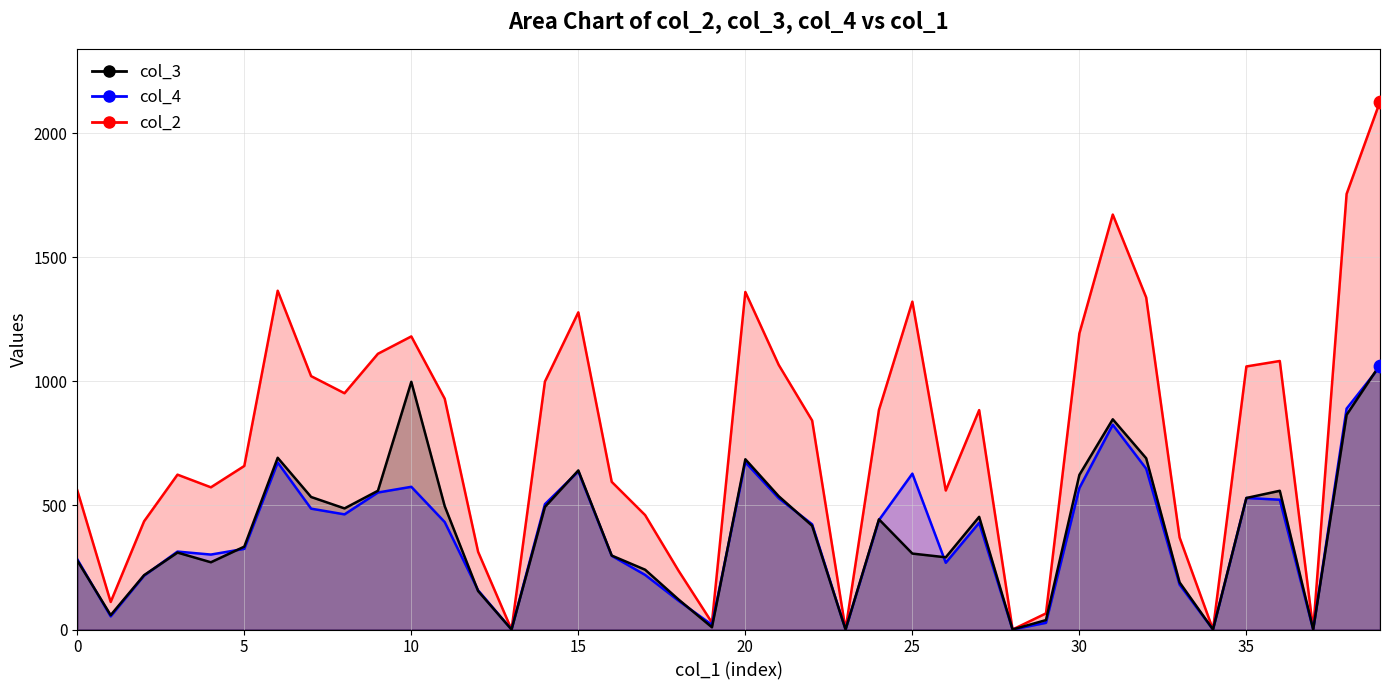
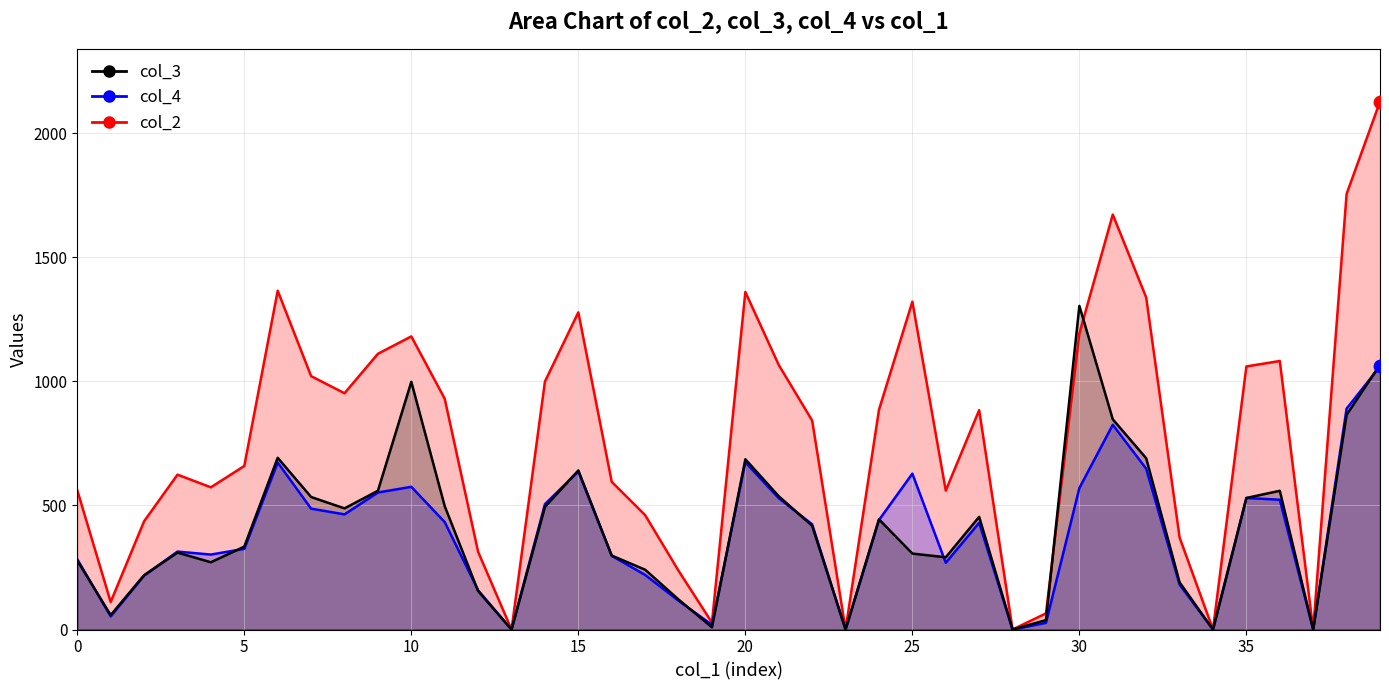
  {
    "col_3": {
      "10": 1000,
      "20": 690,
      "25": 310,
-     "30": 620
+     "30": 1300
    }
  }
